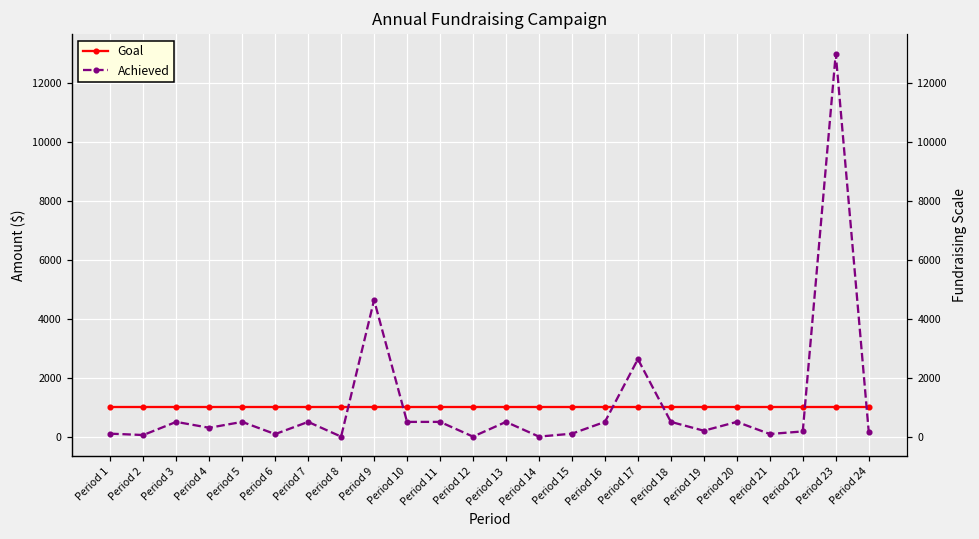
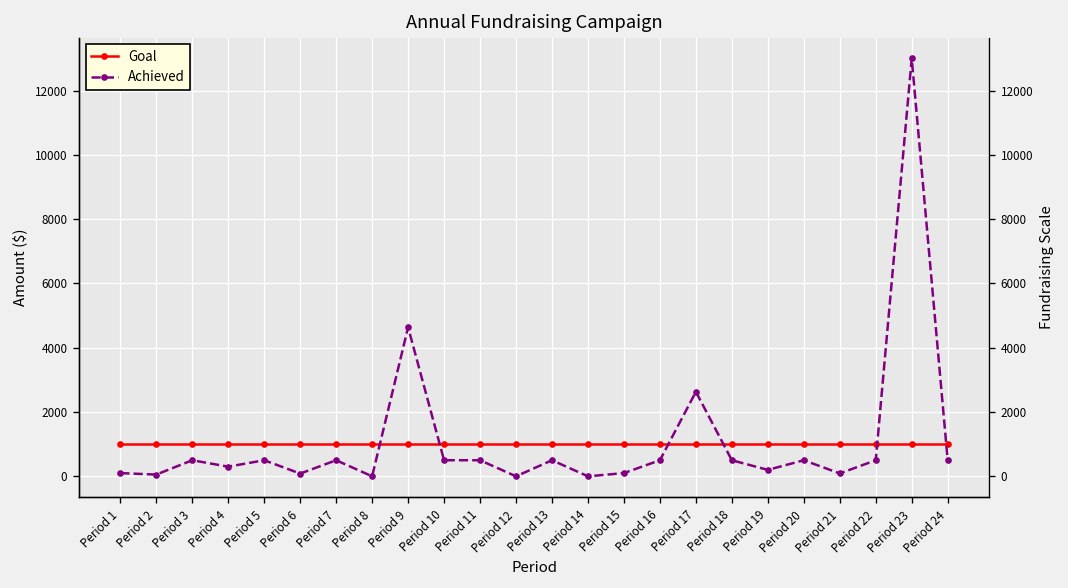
  {
    "Goal": {
      "Period 1": 1000,
      "Period 2": 1000,
      "Period 3": 1000,
      "Period 4": 1000,
      "Period 5": 1000,
      "Period 6": 1000,
      "Period 7": 1000,
      "Period 8": 1000,
      "Period 9": 1000,
      "Period 10": 1000,
      "Period 11": 1000,
      "Period 12": 1000,
      "Period 13": 1000,
      "Period 14": 1000,
      "Period 15": 1000,
      "Period 16": 1000,
      "Period 17": 1000,
      "Period 18": 1000,
      "Period 19": 1000,
      "Period 20": 1000,
      "Period 21": 1000,
      "Period 22": 1000,
      "Period 23": 1000,
      "Period 24": 1000
    },
    "Achieved": {
      "Period 1": 100,
      "Period 2": 100,
      "Period 3": 500,
      "Period 4": 300,
      "Period 5": 500,
      "Period 6": 100,
      "Period 7": 500,
      "Period 8": 0,
      "Period 9": 4600,
      "Period 10": 500,
      "Period 11": 500,
      "Period 12": 0,
      "Period 13": 500,
      "Period 14": 0,
      "Period 15": 100,
      "Period 16": 500,
      "Period 17": 2600,
      "Period 18": 500,
      "Period 19": 200,
      "Period 20": 500,
      "Period 21": 100,
-     "Period 22": 200,
+     "Period 22": 500,
      "Period 23": 13000,
-     "Period 24": 200
+     "Period 24": 500
    }
  }
